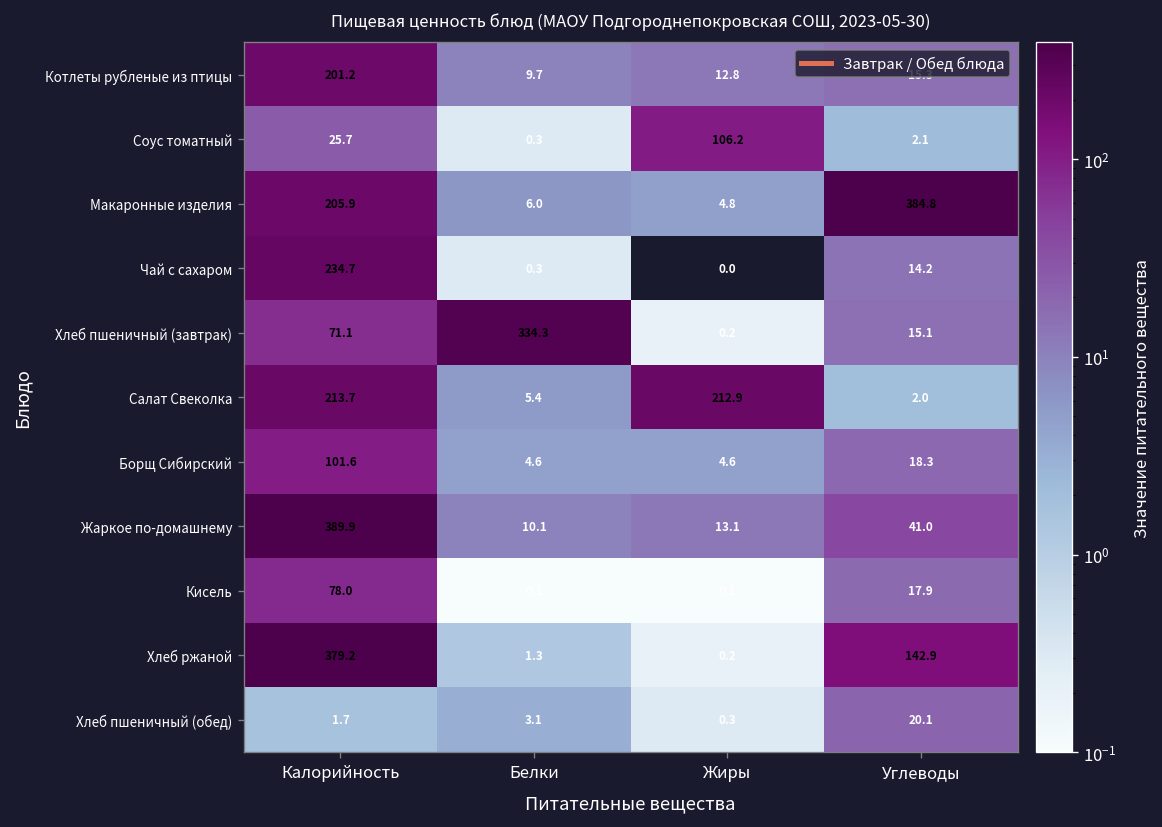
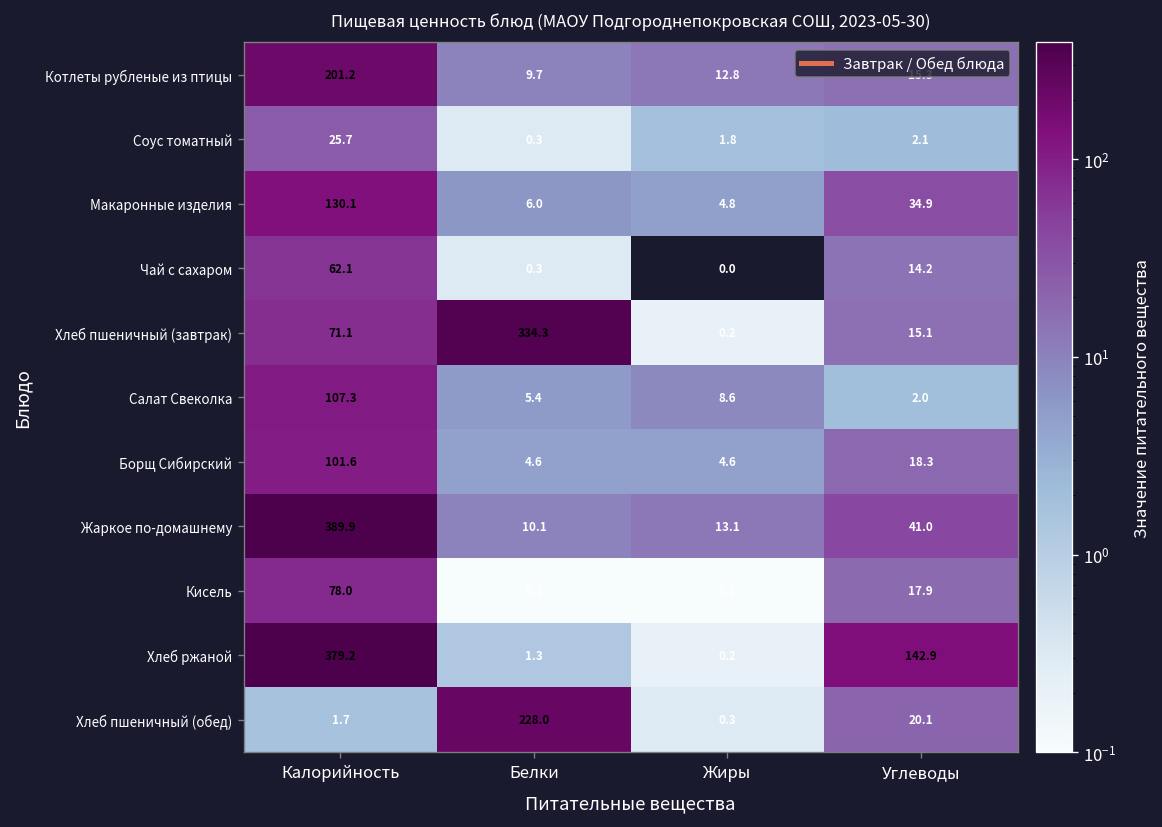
  {
    "Котлеты рубленые из птицы": {
      "Калорийность": 201.2,
      "Белки": 9.7,
      "Жиры": 12.8
    },
    "Соус томатный": {
      "Калорийность": 25.7,
-     "Жиры": 106.2,
+     "Жиры": 1.8,
      "Углеводы": 2.1
    },
    "Макаронные изделия": {
-     "Калорийность": 205.9,
+     "Калорийность": 130.1,
      "Белки": 6.0,
      "Жиры": 4.8,
-     "Углеводы": 384.8
+     "Углеводы": 34.9
    },
    "Чай с сахаром": {
-     "Калорийность": 234.7,
+     "Калорийность": 62.1,
      "Жиры": 0.0,
      "Углеводы": 14.2
    },
    "Хлеб пшеничный (завтрак)": {
      "Калорийность": 71.1,
      "Белки": 334.3,
      "Углеводы": 15.1
    },
    "Салат Свеколка": {
-     "Калорийность": 213.7,
+     "Калорийность": 107.3,
      "Белки": 5.4,
-     "Жиры": 212.9,
+     "Жиры": 8.6,
      "Углеводы": 2.0
    },
    "Борщ Сибирский": {
      "Калорийность": 101.6,
      "Белки": 4.6,
      "Жиры": 4.6,
      "Углеводы": 18.3
    },
    "Жаркое по-домашнему": {
      "Калорийность": 389.9,
      "Белки": 10.1,
      "Жиры": 13.1,
      "Углеводы": 41.0
    },
    "Кисель": {
      "Калорийность": 78.0,
      "Углеводы": 17.9
    },
    "Хлеб ржаной": {
      "Калорийность": 379.2,
      "Белки": 1.3,
      "Углеводы": 142.9
    },
    "Хлеб пшеничный (обед)": {
      "Калорийность": 1.7,
-     "Белки": 3.1,
+     "Белки": 228.0,
      "Углеводы": 20.1
    }
  }
